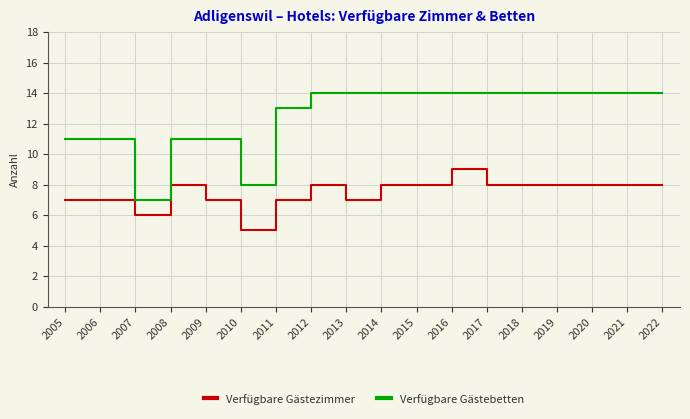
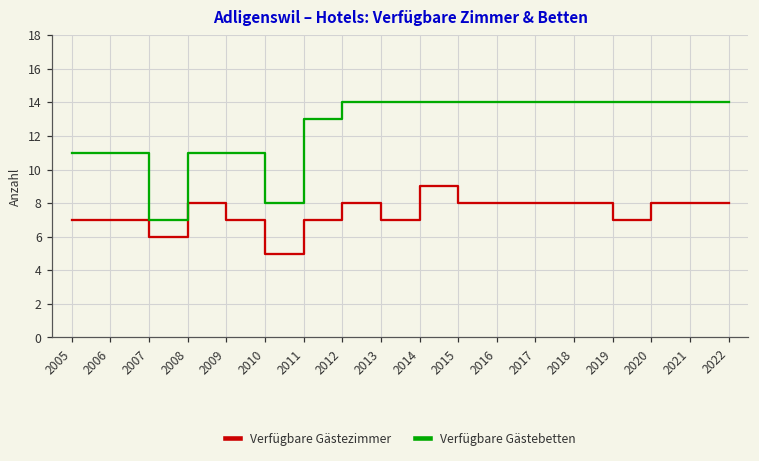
  {
    "Verfügbare Gästezimmer": {
      "2005": 7,
      "2006": 7,
      "2007": 6,
      "2008": 8,
      "2009": 7,
      "2010": 5,
      "2011": 7,
      "2012": 8,
      "2013": 7,
-     "2014": 8,
+     "2014": 9,
      "2015": 8,
-     "2016": 9,
+     "2016": 8,
      "2017": 8,
      "2018": 8,
-     "2019": 8,
+     "2019": 7,
      "2020": 8,
      "2021": 8,
      "2022": 8
    },
    "Verfügbare Gästebetten": {
      "2005": 11,
      "2006": 11,
      "2007": 7,
      "2008": 11,
      "2009": 11,
      "2010": 8,
      "2011": 13,
      "2012": 14,
      "2013": 14,
      "2014": 14,
      "2015": 14,
      "2016": 14,
      "2017": 14,
      "2018": 14,
      "2019": 14,
      "2020": 14,
      "2021": 14,
      "2022": 14
    }
  }
